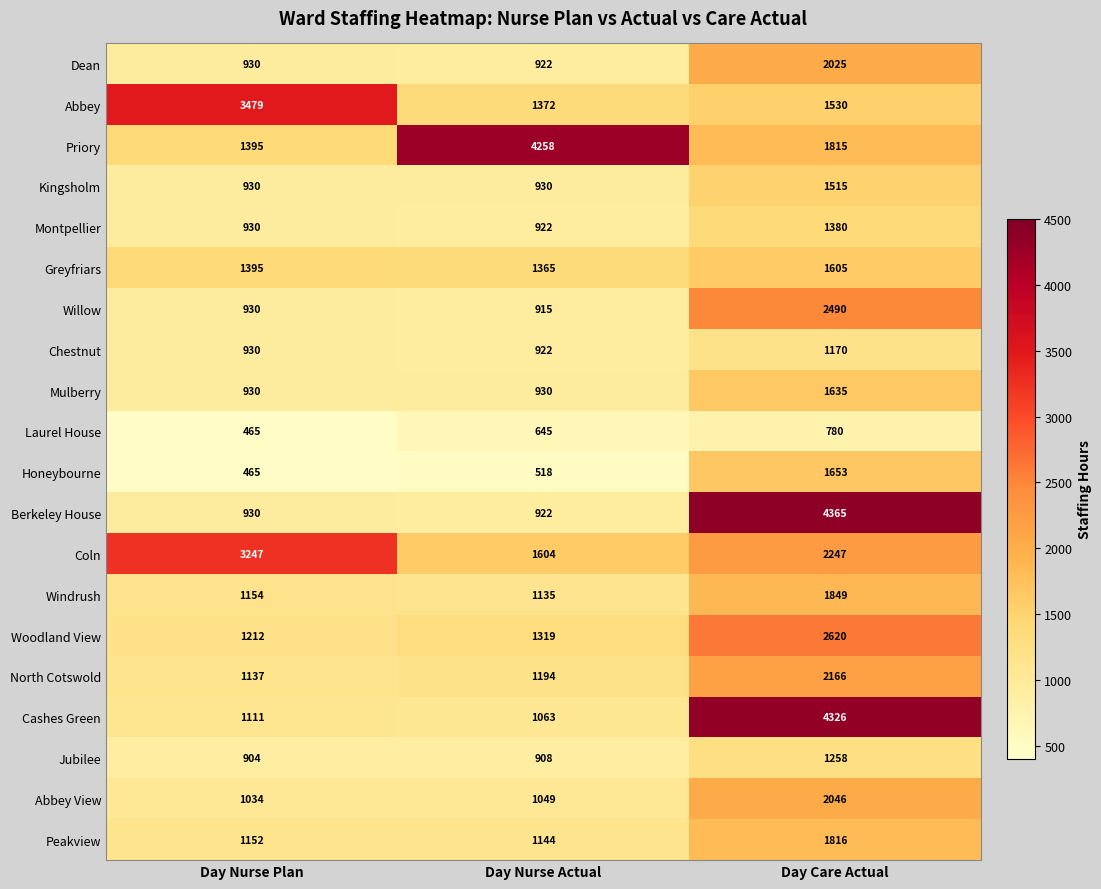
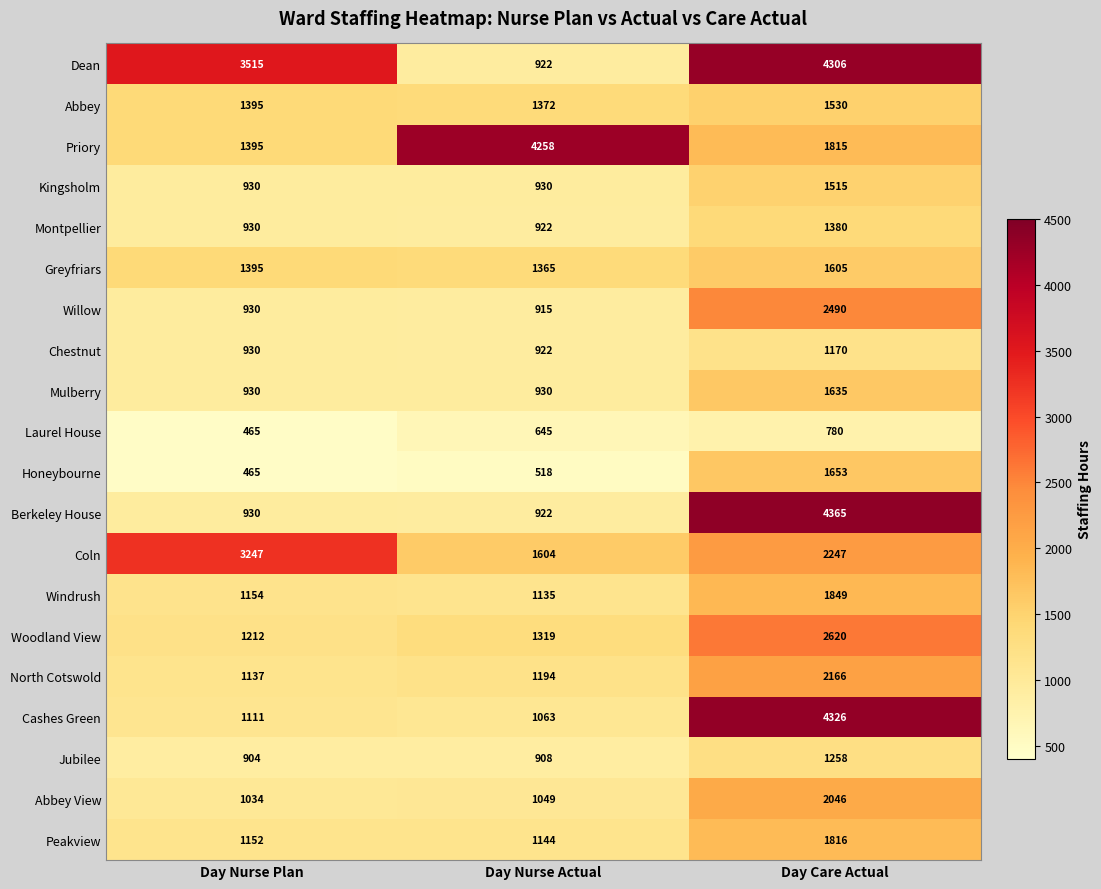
  {
    "Dean": {
-     "Day Nurse Plan": 930,
+     "Day Nurse Plan": 3515,
      "Day Nurse Actual": 922,
-     "Day Care Actual": 2025
+     "Day Care Actual": 4306
    },
    "Abbey": {
-     "Day Nurse Plan": 3479,
+     "Day Nurse Plan": 1395,
      "Day Nurse Actual": 1372,
      "Day Care Actual": 1530
    },
    "Priory": {
      "Day Nurse Plan": 1395,
      "Day Nurse Actual": 4258,
      "Day Care Actual": 1815
    },
    "Kingsholm": {
      "Day Nurse Plan": 930,
      "Day Nurse Actual": 930,
      "Day Care Actual": 1515
    },
    "Montpellier": {
      "Day Nurse Plan": 930,
      "Day Nurse Actual": 922,
      "Day Care Actual": 1380
    },
    "Greyfriars": {
      "Day Nurse Plan": 1395,
      "Day Nurse Actual": 1365,
      "Day Care Actual": 1605
    },
    "Willow": {
      "Day Nurse Plan": 930,
      "Day Nurse Actual": 915,
      "Day Care Actual": 2490
    },
    "Chestnut": {
      "Day Nurse Plan": 930,
      "Day Nurse Actual": 922,
      "Day Care Actual": 1170
    },
    "Mulberry": {
      "Day Nurse Plan": 930,
      "Day Nurse Actual": 930,
      "Day Care Actual": 1635
    },
    "Laurel House": {
      "Day Nurse Plan": 465,
      "Day Nurse Actual": 645,
      "Day Care Actual": 780
    },
    "Honeybourne": {
      "Day Nurse Plan": 465,
      "Day Nurse Actual": 518,
      "Day Care Actual": 1653
    },
    "Berkeley House": {
      "Day Nurse Plan": 930,
      "Day Nurse Actual": 922,
      "Day Care Actual": 4365
    },
    "Coln": {
      "Day Nurse Plan": 3247,
      "Day Nurse Actual": 1604,
      "Day Care Actual": 2247
    },
    "Windrush": {
      "Day Nurse Plan": 1154,
      "Day Nurse Actual": 1135,
      "Day Care Actual": 1849
    },
    "Woodland View": {
      "Day Nurse Plan": 1212,
      "Day Nurse Actual": 1319,
      "Day Care Actual": 2620
    },
    "North Cotswold": {
      "Day Nurse Plan": 1137,
      "Day Nurse Actual": 1194,
      "Day Care Actual": 2166
    },
    "Cashes Green": {
      "Day Nurse Plan": 1111,
      "Day Nurse Actual": 1063,
      "Day Care Actual": 4326
    },
    "Jubilee": {
      "Day Nurse Plan": 904,
      "Day Nurse Actual": 908,
      "Day Care Actual": 1258
    },
    "Abbey View": {
      "Day Nurse Plan": 1034,
      "Day Nurse Actual": 1049,
      "Day Care Actual": 2046
    },
    "Peakview": {
      "Day Nurse Plan": 1152,
      "Day Nurse Actual": 1144,
      "Day Care Actual": 1816
    }
  }
